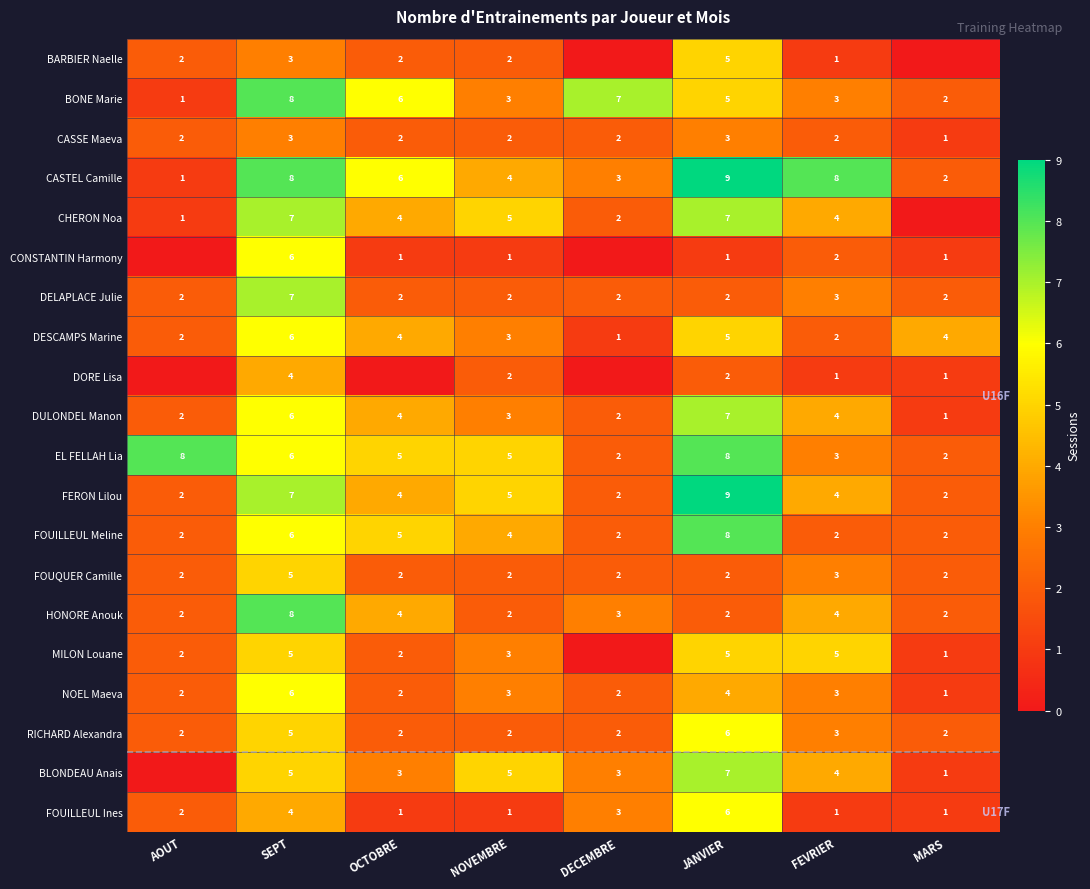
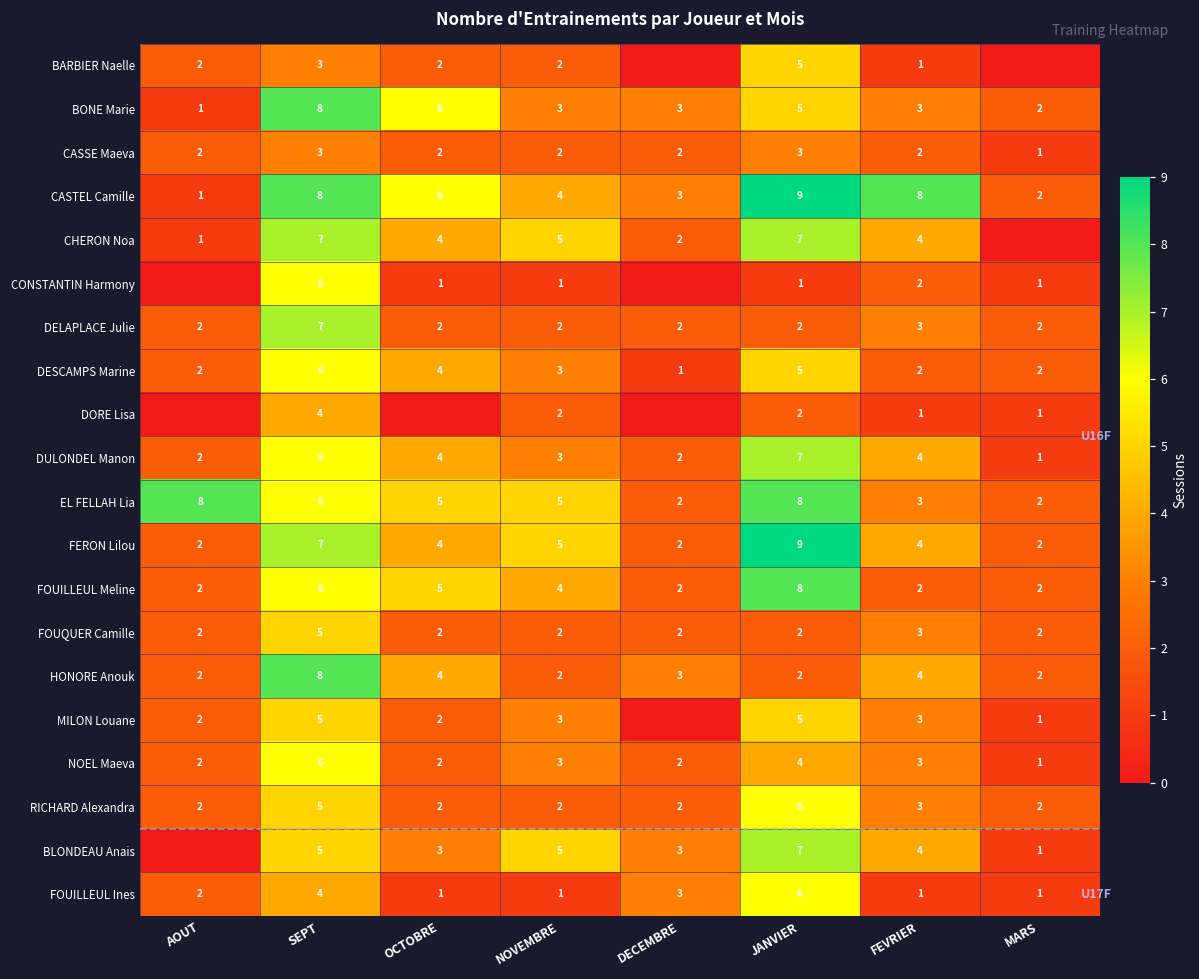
  {
    "BARBIER Naelle": {
      "AOUT": 2,
      "SEPT": 3,
      "OCTOBRE": 2,
      "NOVEMBRE": 2,
      "JANVIER": 5,
      "FEVRIER": 1
    },
    "BONE Marie": {
      "AOUT": 1,
      "SEPT": 8,
      "OCTOBRE": 6,
      "NOVEMBRE": 3,
-     "DECEMBRE": 7,
+     "DECEMBRE": 3,
      "JANVIER": 5,
      "FEVRIER": 3,
      "MARS": 2
    },
    "CASSE Maeva": {
      "AOUT": 2,
      "SEPT": 3,
      "OCTOBRE": 2,
      "NOVEMBRE": 2,
      "DECEMBRE": 2,
      "JANVIER": 3,
      "FEVRIER": 2,
      "MARS": 1
    },
    "CASTEL Camille": {
      "AOUT": 1,
      "SEPT": 8,
      "OCTOBRE": 6,
      "NOVEMBRE": 4,
      "DECEMBRE": 3,
      "JANVIER": 9,
      "FEVRIER": 8,
      "MARS": 2
    },
    "CHERON Noa": {
      "AOUT": 1,
      "SEPT": 7,
      "OCTOBRE": 4,
      "NOVEMBRE": 5,
      "DECEMBRE": 2,
      "JANVIER": 7,
      "FEVRIER": 4
    },
    "CONSTANTIN Harmony": {
      "SEPT": 6,
      "OCTOBRE": 1,
      "NOVEMBRE": 1,
      "JANVIER": 1,
      "FEVRIER": 2,
      "MARS": 1
    },
    "DELAPLACE Julie": {
      "AOUT": 2,
      "SEPT": 7,
      "OCTOBRE": 2,
      "NOVEMBRE": 2,
      "DECEMBRE": 2,
      "JANVIER": 2,
      "FEVRIER": 3,
      "MARS": 2
    },
    "DESCAMPS Marine": {
      "AOUT": 2,
      "SEPT": 6,
      "OCTOBRE": 4,
      "NOVEMBRE": 3,
      "DECEMBRE": 1,
      "JANVIER": 5,
      "FEVRIER": 2,
-     "MARS": 4
+     "MARS": 2
    },
    "DORE Lisa": {
      "SEPT": 4,
      "NOVEMBRE": 2,
      "JANVIER": 2,
      "FEVRIER": 1
    },
    "DULONDEL Manon": {
      "AOUT": 2,
      "SEPT": 6,
      "OCTOBRE": 4,
      "NOVEMBRE": 3,
      "DECEMBRE": 2,
      "JANVIER": 7,
      "FEVRIER": 4
    },
    "EL FELLAH Lia": {
      "AOUT": 8,
      "SEPT": 6,
      "OCTOBRE": 5,
      "NOVEMBRE": 5,
      "DECEMBRE": 2,
      "JANVIER": 8,
      "FEVRIER": 3,
      "MARS": 2
    },
    "FERON Lilou": {
      "AOUT": 2,
      "SEPT": 7,
      "OCTOBRE": 4,
      "NOVEMBRE": 5,
      "DECEMBRE": 2,
      "JANVIER": 9,
      "FEVRIER": 4,
      "MARS": 2
    },
    "FOUILLEUL Meline": {
      "AOUT": 2,
      "SEPT": 6,
      "OCTOBRE": 5,
      "NOVEMBRE": 4,
      "DECEMBRE": 2,
      "JANVIER": 8,
      "FEVRIER": 2,
      "MARS": 2
    },
    "FOUQUER Camille": {
      "AOUT": 2,
      "SEPT": 5,
      "OCTOBRE": 2,
      "NOVEMBRE": 2,
      "DECEMBRE": 2,
      "JANVIER": 2,
      "FEVRIER": 3,
      "MARS": 2
    },
    "HONORE Anouk": {
      "AOUT": 2,
      "SEPT": 8,
      "OCTOBRE": 4,
      "NOVEMBRE": 2,
      "DECEMBRE": 3,
      "JANVIER": 2,
      "FEVRIER": 4,
      "MARS": 2
    },
    "MILON Louane": {
      "AOUT": 2,
      "SEPT": 5,
      "OCTOBRE": 2,
      "NOVEMBRE": 3,
      "JANVIER": 5,
-     "FEVRIER": 5,
+     "FEVRIER": 3,
      "MARS": 1
    },
    "NOEL Maeva": {
      "AOUT": 2,
      "SEPT": 6,
      "OCTOBRE": 2,
      "NOVEMBRE": 3,
      "DECEMBRE": 2,
      "JANVIER": 4,
      "FEVRIER": 3,
      "MARS": 1
    },
    "RICHARD Alexandra": {
      "AOUT": 2,
      "SEPT": 5,
      "OCTOBRE": 2,
      "NOVEMBRE": 2,
      "DECEMBRE": 2,
      "JANVIER": 6,
      "FEVRIER": 3,
      "MARS": 2
    },
    "BLONDEAU Anais": {
      "SEPT": 5,
      "OCTOBRE": 3,
      "NOVEMBRE": 5,
      "DECEMBRE": 3,
      "JANVIER": 7,
      "FEVRIER": 4,
      "MARS": 1
    },
    "FOUILLEUL Ines": {
      "AOUT": 2,
      "SEPT": 4,
      "OCTOBRE": 1,
      "NOVEMBRE": 1,
      "DECEMBRE": 3,
      "JANVIER": 6,
      "FEVRIER": 1
    }
  }
